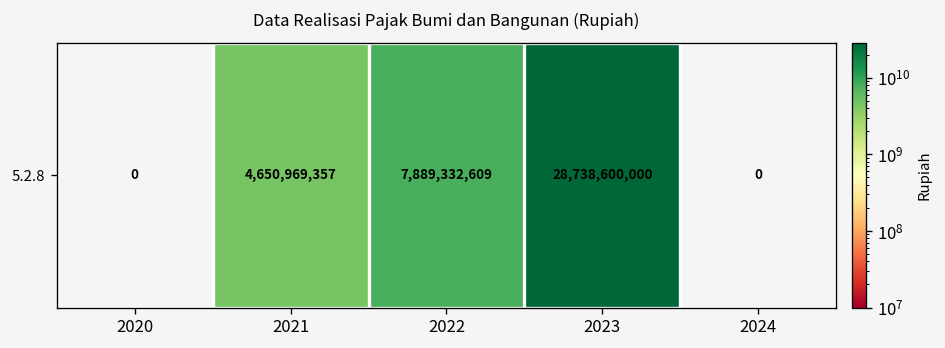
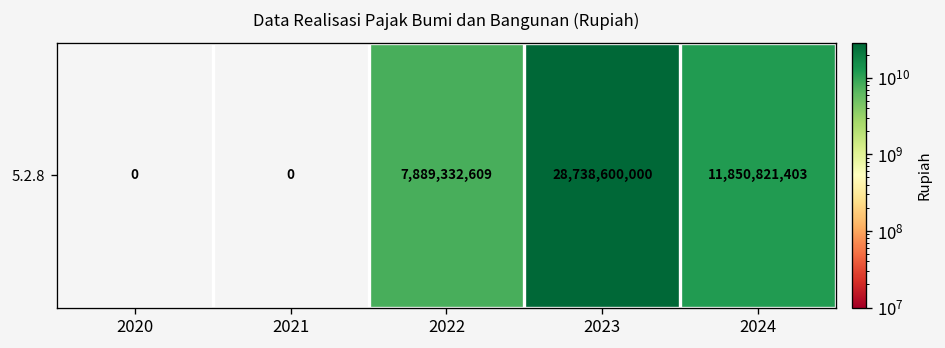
  {
    "5.2.8": {
      "2020": "0",
-     "2021": "4,650,969,357",
+     "2021": "0",
      "2022": "7,889,332,609",
      "2023": "28,738,600,000",
-     "2024": "0"
+     "2024": "11,850,821,403"
    }
  }
